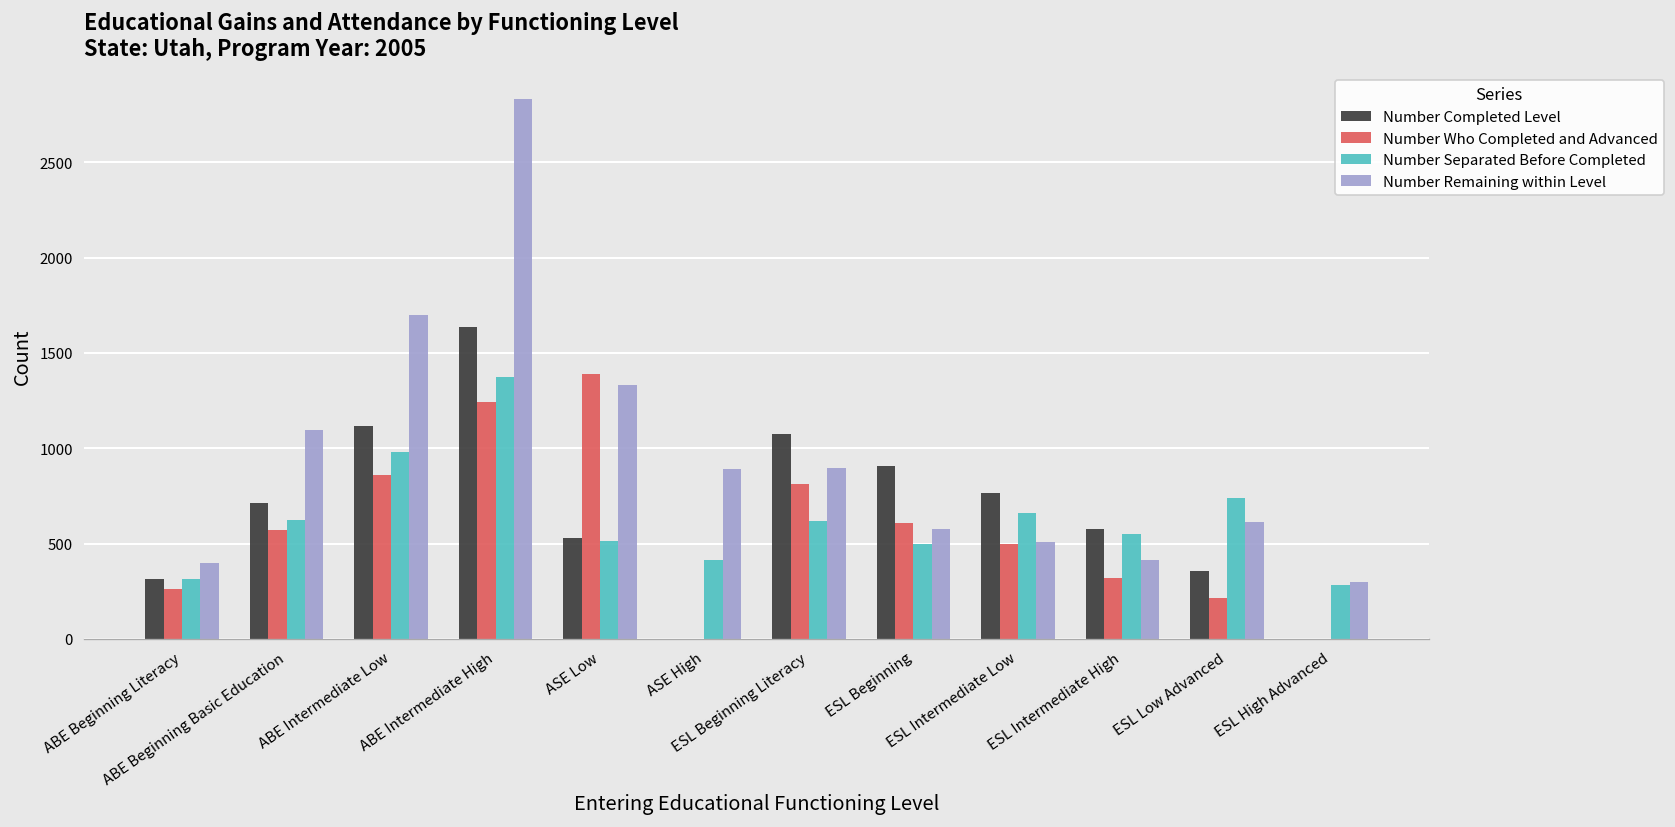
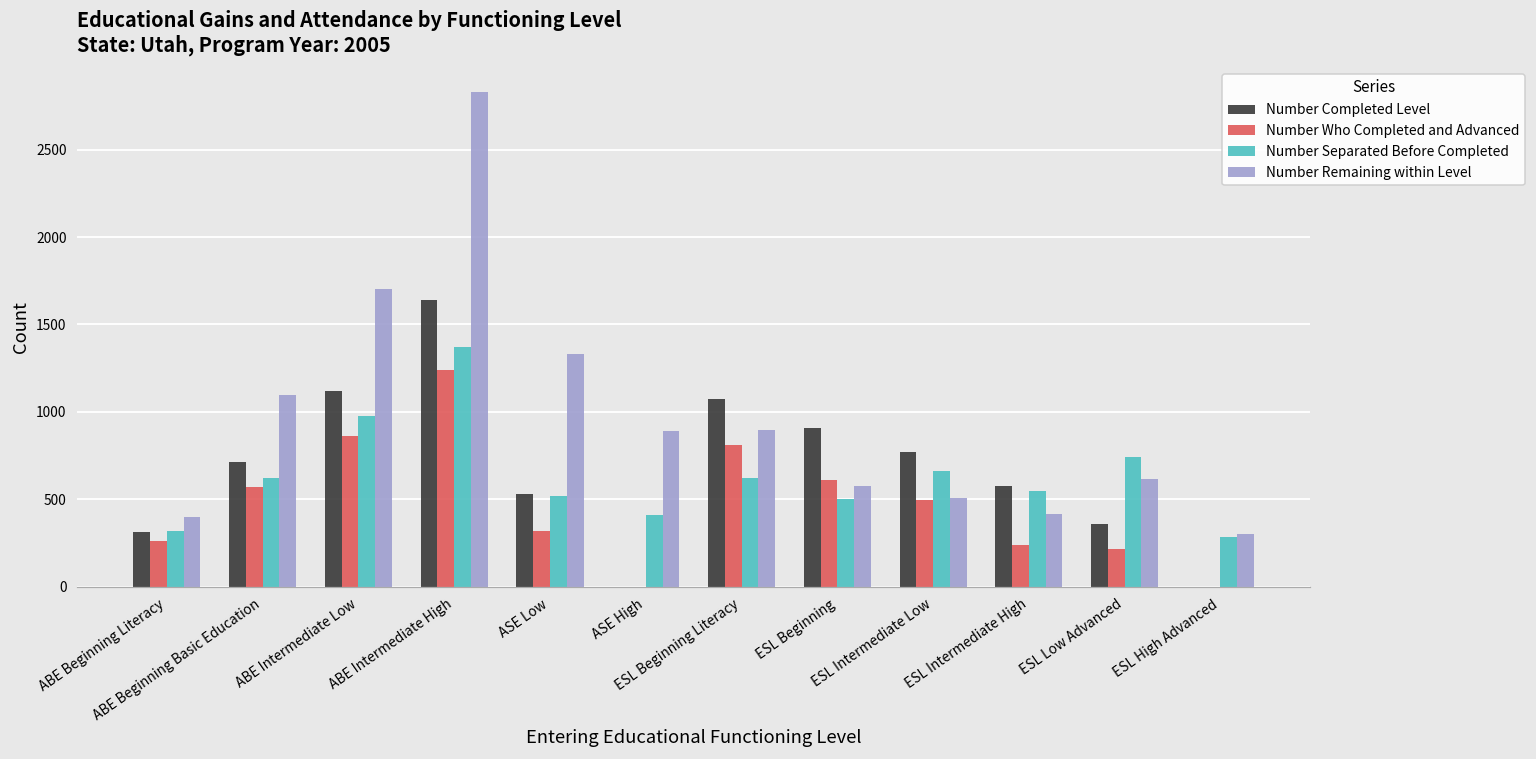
  {
    "Number Completed Level": {
      "ABE Beginning Literacy": 320,
      "ABE Beginning Basic Education": 710,
      "ABE Intermediate Low": 1120,
      "ABE Intermediate High": 1640,
      "ASE Low": 530,
      "ASE High": 0,
      "ESL Beginning Literacy": 1080,
      "ESL Beginning": 910,
      "ESL Intermediate Low": 770,
      "ESL Intermediate High": 580,
      "ESL Low Advanced": 360,
      "ESL High Advanced": 0
    },
    "Number Who Completed and Advanced": {
      "ABE Beginning Literacy": 260,
      "ABE Beginning Basic Education": 570,
      "ABE Intermediate Low": 860,
      "ABE Intermediate High": 1240,
-     "ASE Low": 1390,
+     "ASE Low": 320,
      "ASE High": 0,
      "ESL Beginning Literacy": 810,
      "ESL Beginning": 610,
      "ESL Intermediate Low": 500,
-     "ESL Intermediate High": 320,
+     "ESL Intermediate High": 240,
      "ESL Low Advanced": 220,
      "ESL High Advanced": 0
    },
    "Number Separated Before Completed": {
      "ABE Beginning Literacy": 320,
      "ABE Beginning Basic Education": 620,
      "ABE Intermediate Low": 980,
      "ABE Intermediate High": 1370,
      "ASE Low": 520,
      "ASE High": 410,
      "ESL Beginning Literacy": 620,
      "ESL Beginning": 500,
      "ESL Intermediate Low": 660,
      "ESL Intermediate High": 550,
      "ESL Low Advanced": 740,
      "ESL High Advanced": 280
    },
    "Number Remaining within Level": {
      "ABE Beginning Literacy": 400,
      "ABE Beginning Basic Education": 1100,
      "ABE Intermediate Low": 1700,
      "ABE Intermediate High": 2830,
      "ASE Low": 1330,
      "ASE High": 890,
      "ESL Beginning Literacy": 900,
      "ESL Beginning": 580,
      "ESL Intermediate Low": 510,
      "ESL Intermediate High": 410,
      "ESL Low Advanced": 620,
      "ESL High Advanced": 300
    }
  }
